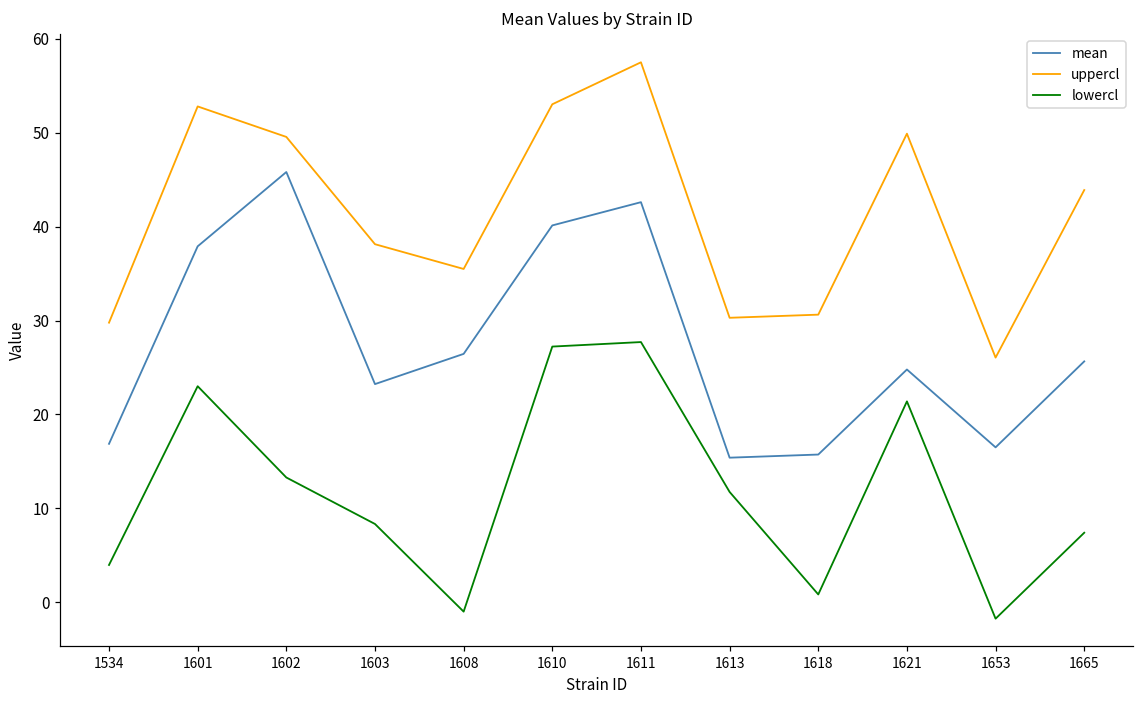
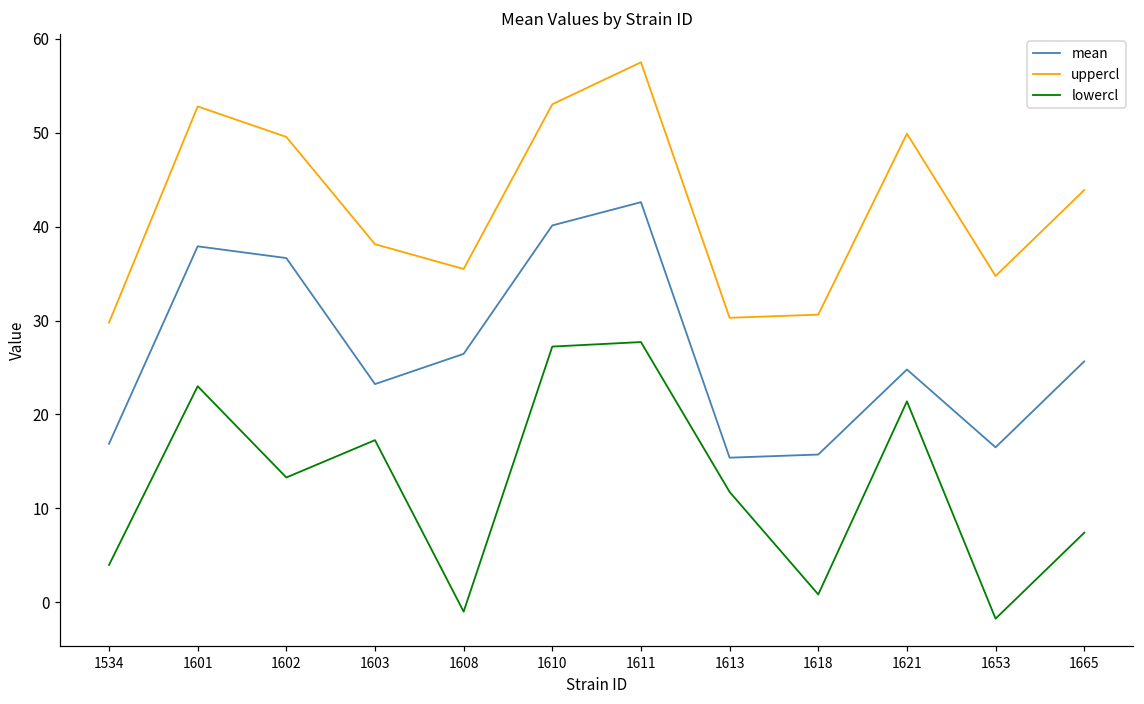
  {
    "mean": {
      "1534": 17,
      "1601": 38,
-     "1602": 46,
+     "1602": 37,
      "1603": 23,
      "1608": 26,
      "1610": 40,
      "1611": 43,
      "1613": 15,
      "1618": 16,
      "1621": 25,
      "1653": 17,
      "1665": 26
    },
    "uppercl": {
      "1534": 30,
      "1601": 53,
      "1602": 50,
      "1603": 38,
      "1608": 35,
      "1610": 53,
      "1611": 57,
      "1613": 30,
      "1618": 31,
      "1621": 50,
-     "1653": 26,
+     "1653": 35,
      "1665": 44
    },
    "lowercl": {
      "1534": 4,
      "1601": 23,
      "1602": 13,
-     "1603": 8,
+     "1603": 17,
      "1608": -1,
      "1610": 27,
      "1611": 28,
      "1613": 12,
      "1618": 1,
      "1621": 21,
      "1653": -2,
      "1665": 7
    }
  }
